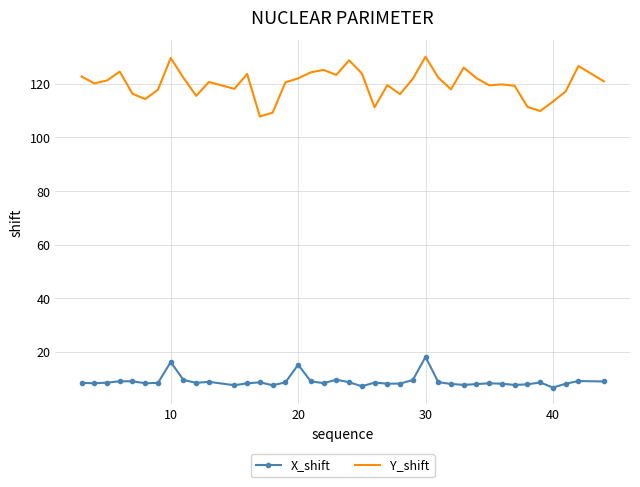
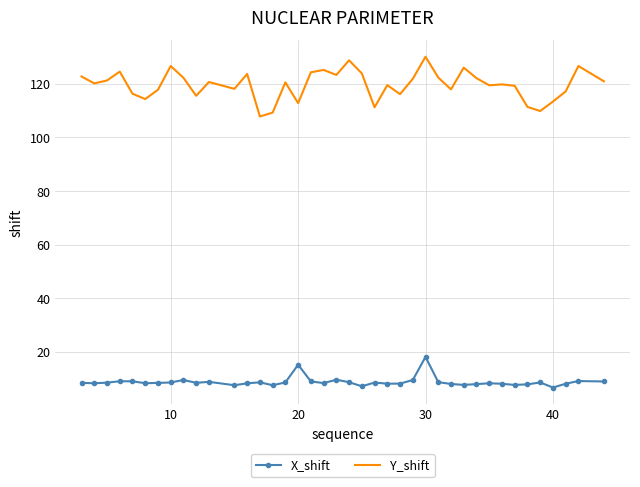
  {
    "X_shift": {
-     "10": 16,
+     "10": 9,
      "20": 15,
      "30": 18,
      "40": 7
    },
    "Y_shift": {
-     "10": 130,
-     "20": 122,
+     "10": 127,
+     "20": 113,
      "30": 130,
      "40": 113
    }
  }
